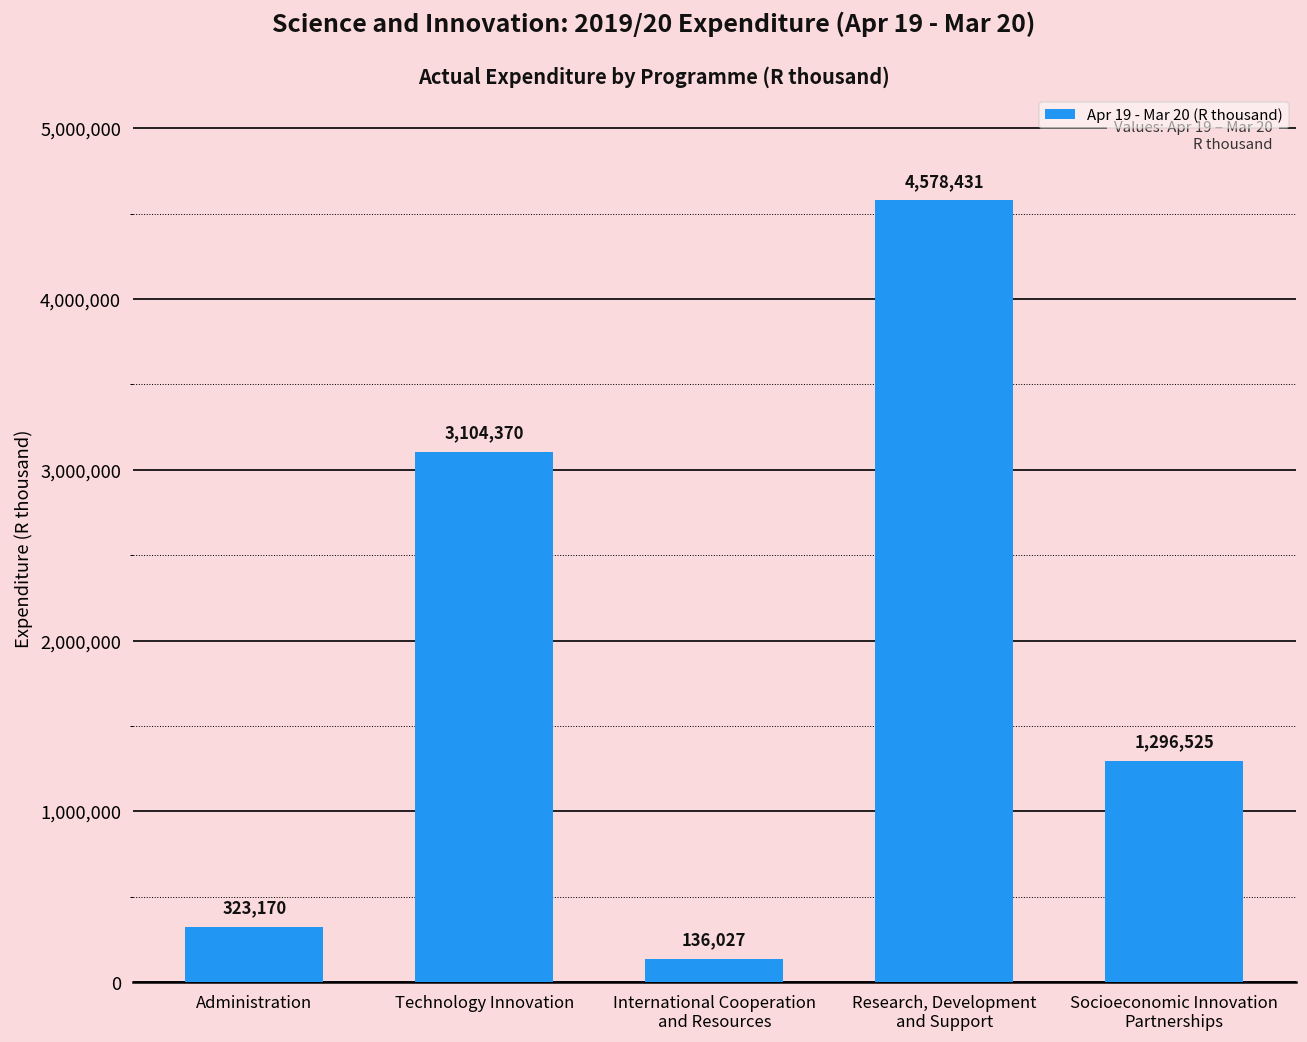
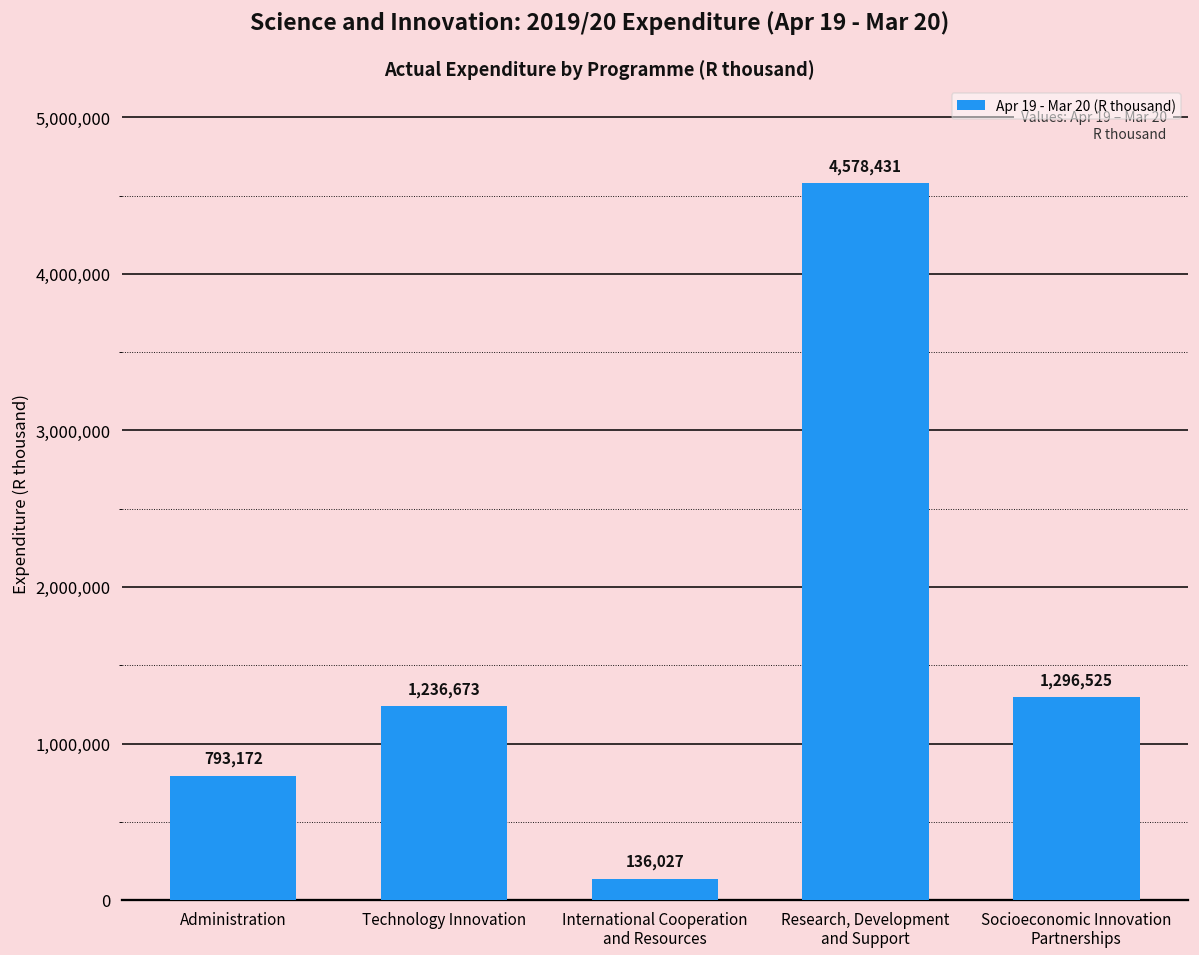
  {
-   "Administration": "323,170",
-   "Technology Innovation": "3,104,370",
+   "Administration": "793,172",
+   "Technology Innovation": "1,236,673",
    "International Cooperation and Resources": "136,027",
    "Research, Development and Support": "4,578,431",
    "Socioeconomic Innovation Partnerships": "1,296,525"
  }
